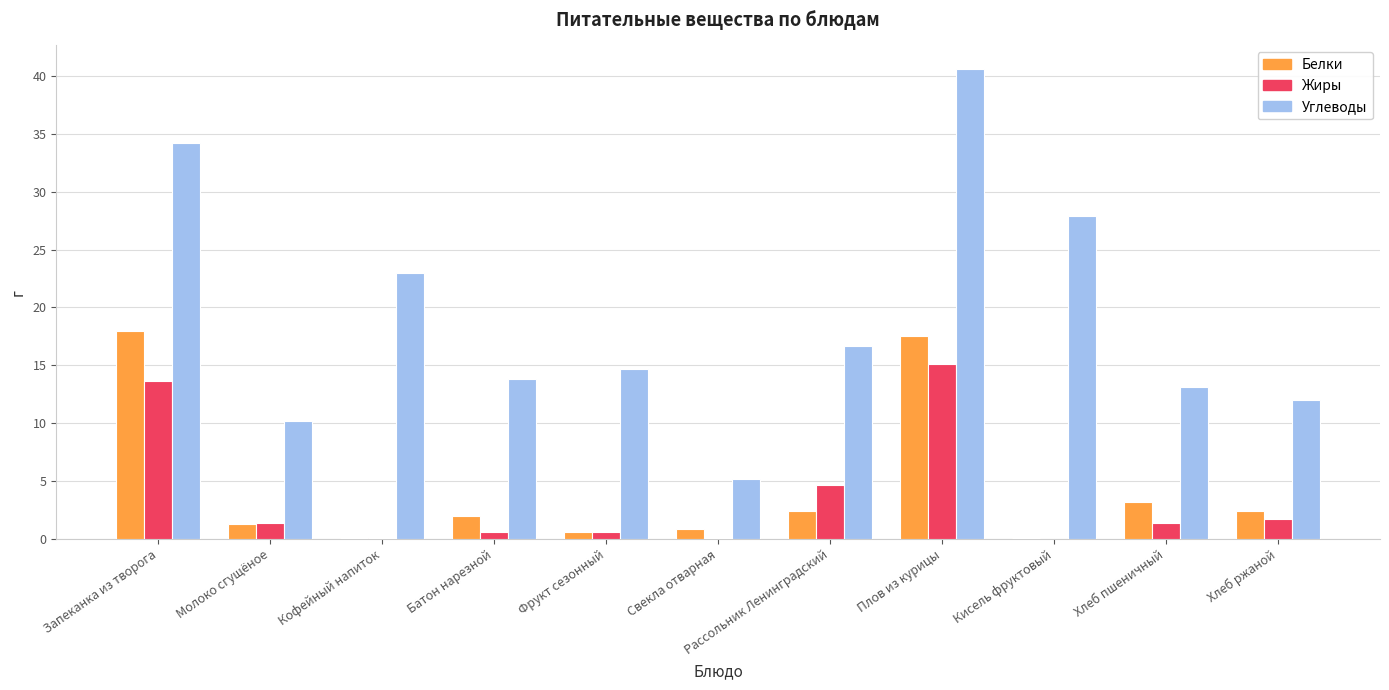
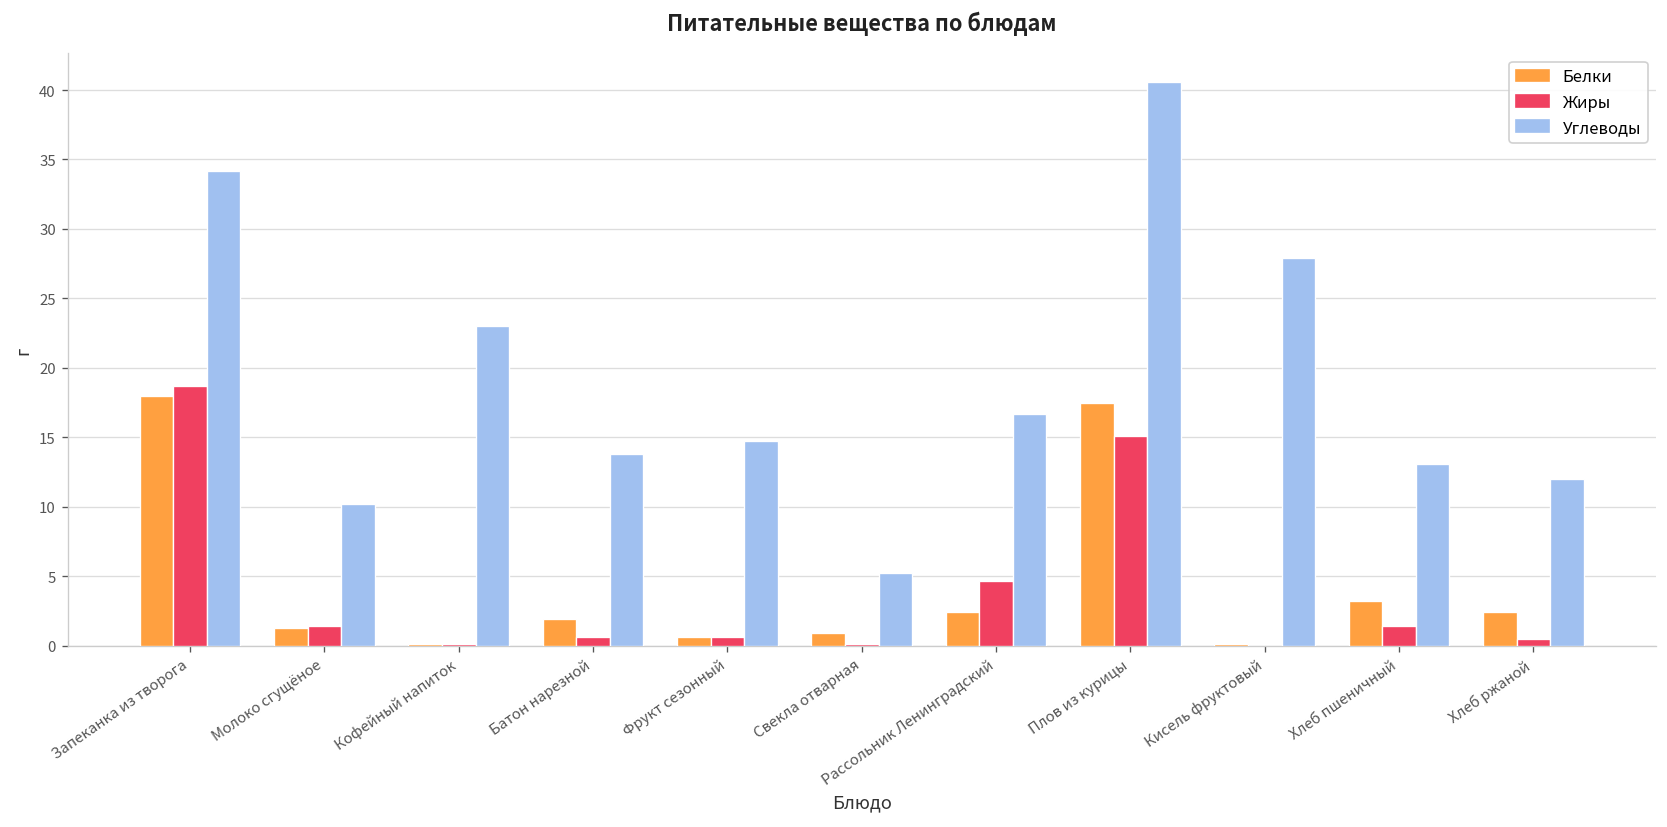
  {
    "Белки": {
      "Запеканка из творога": 18.0,
      "Молоко сгущёное": 1.3,
      "Батон нарезной": 2.0,
      "Фрукт сезонный": 0.6,
      "Свекла отварная": 0.9,
      "Рассольник Ленинградский": 2.4,
      "Плов из курицы": 17.5,
      "Хлеб пшеничный": 3.2,
      "Хлеб ржаной": 2.4
    },
    "Жиры": {
-     "Запеканка из творога": 13.6,
+     "Запеканка из творога": 18.7,
      "Молоко сгущёное": 1.4,
      "Батон нарезной": 0.6,
      "Фрукт сезонный": 0.6,
      "Рассольник Ленинградский": 4.6,
      "Плов из курицы": 15.1,
      "Кисель фруктовый": 0.0,
      "Хлеб пшеничный": 1.4,
-     "Хлеб ржаной": 1.7
+     "Хлеб ржаной": 0.5
    },
    "Углеводы": {
      "Запеканка из творога": 34.2,
      "Молоко сгущёное": 10.2,
      "Кофейный напиток": 23.0,
      "Батон нарезной": 13.8,
      "Фрукт сезонный": 14.7,
      "Свекла отварная": 5.2,
      "Рассольник Ленинградский": 16.7,
      "Плов из курицы": 40.6,
      "Кисель фруктовый": 27.9,
      "Хлеб пшеничный": 13.1,
      "Хлеб ржаной": 12.0
    }
  }
